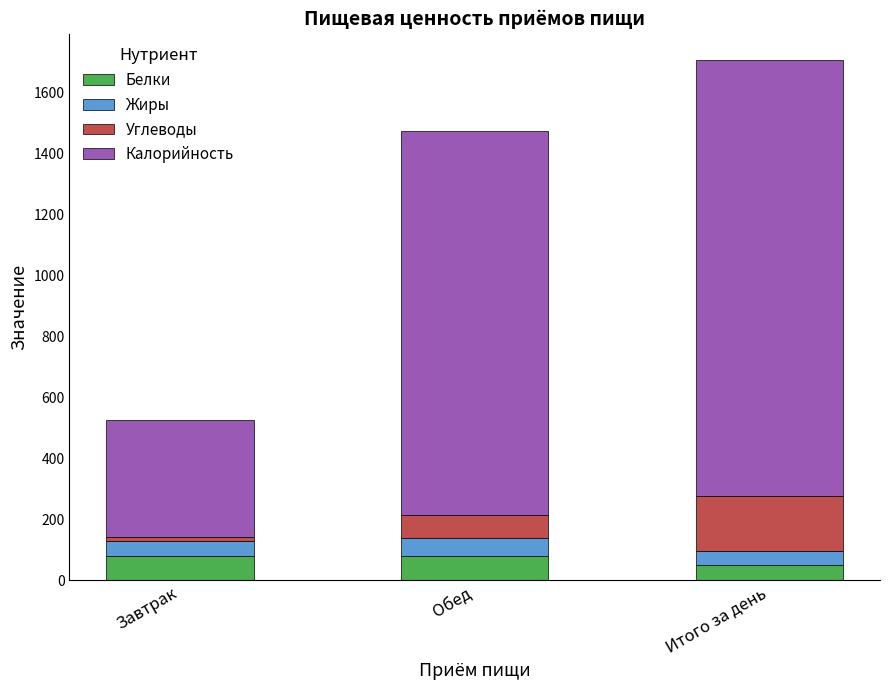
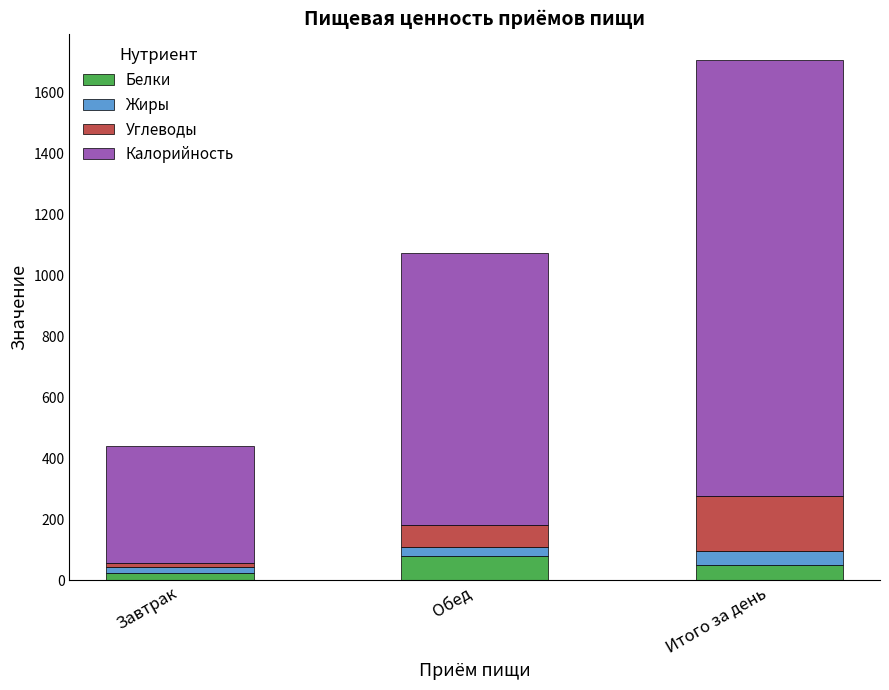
  {
    "Белки": {
-     "Завтрак": 80,
+     "Завтрак": 20,
      "Обед": 80,
      "Итого за день": 50
    },
    "Жиры": {
-     "Завтрак": 50,
-     "Обед": 60,
+     "Завтрак": 20,
+     "Обед": 30,
      "Итого за день": 50
    },
    "Углеводы": {
      "Завтрак": 10,
      "Обед": 70,
      "Итого за день": 180
    },
    "Калорийность": {
      "Завтрак": 380,
-     "Обед": 1260,
+     "Обед": 890,
      "Итого за день": 1430
    }
  }
